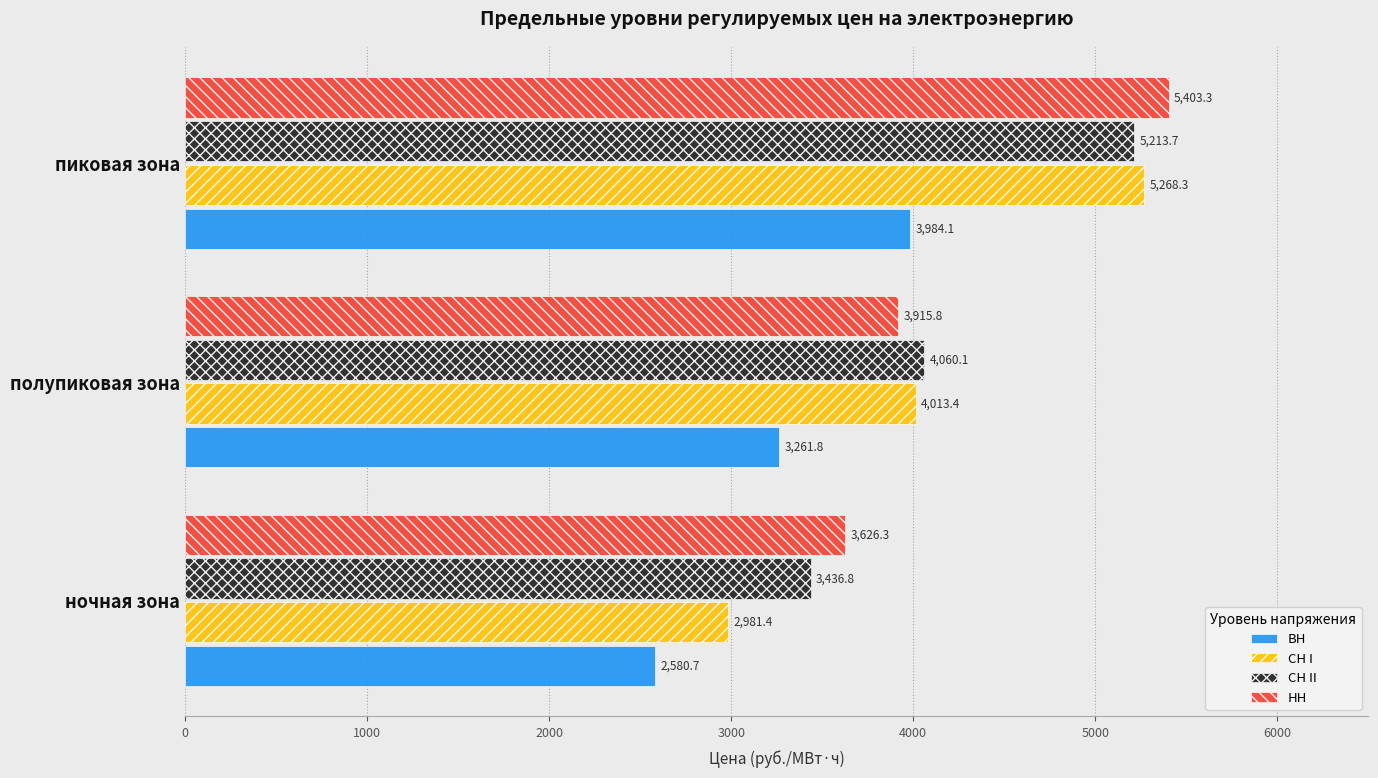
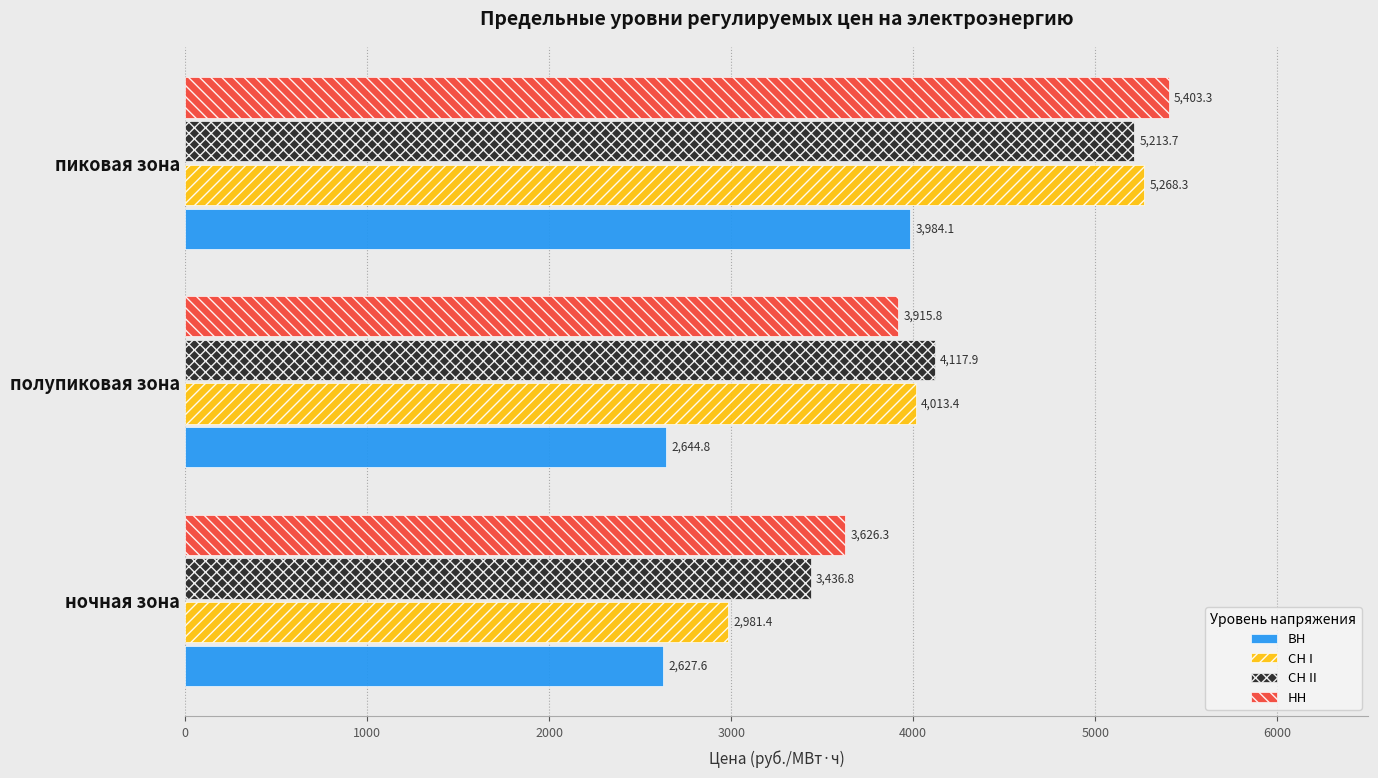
  {
    "ВН": {
      "пиковая зона": "3,984.1",
-     "полупиковая зона": "3,261.8",
-     "ночная зона": "2,580.7"
+     "полупиковая зона": "2,644.8",
+     "ночная зона": "2,627.6"
    },
    "СН I": {
      "пиковая зона": "5,268.3",
      "полупиковая зона": "4,013.4",
      "ночная зона": "2,981.4"
    },
    "СН II": {
      "пиковая зона": "5,213.7",
-     "полупиковая зона": "4,060.1",
+     "полупиковая зона": "4,117.9",
      "ночная зона": "3,436.8"
    },
    "НН": {
      "пиковая зона": "5,403.3",
      "полупиковая зона": "3,915.8",
      "ночная зона": "3,626.3"
    }
  }
